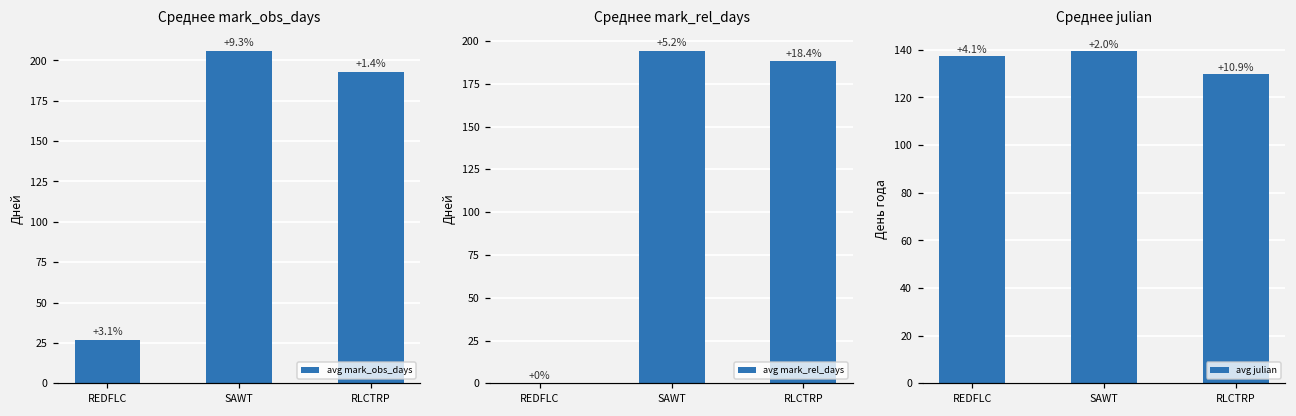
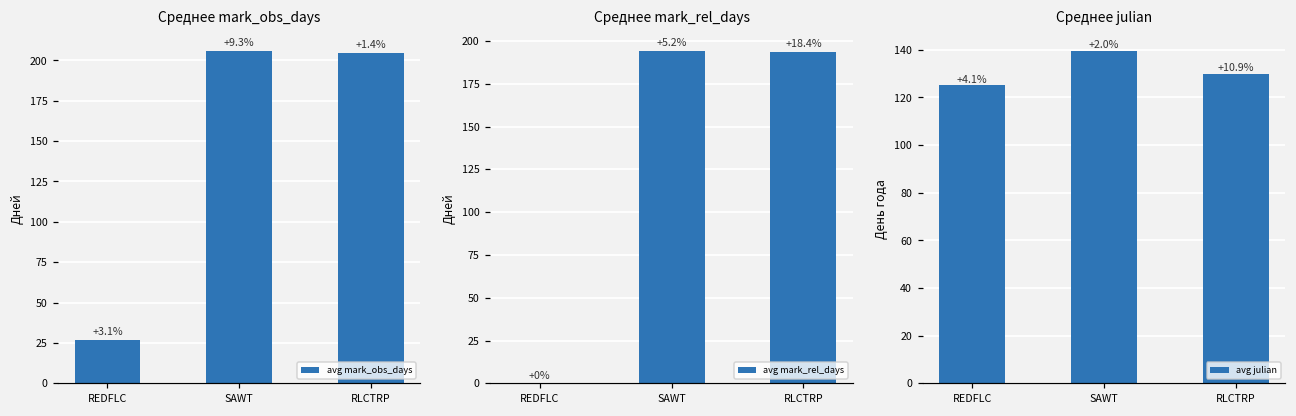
  {
    "Среднее mark_obs_days": {
-     "RLCTRP": 193
+     "RLCTRP": 205
    },
    "Среднее mark_rel_days": {
-     "RLCTRP": 188
+     "RLCTRP": 194
    },
    "Среднее julian": {
-     "REDFLC": 138
+     "REDFLC": 125
    }
  }
